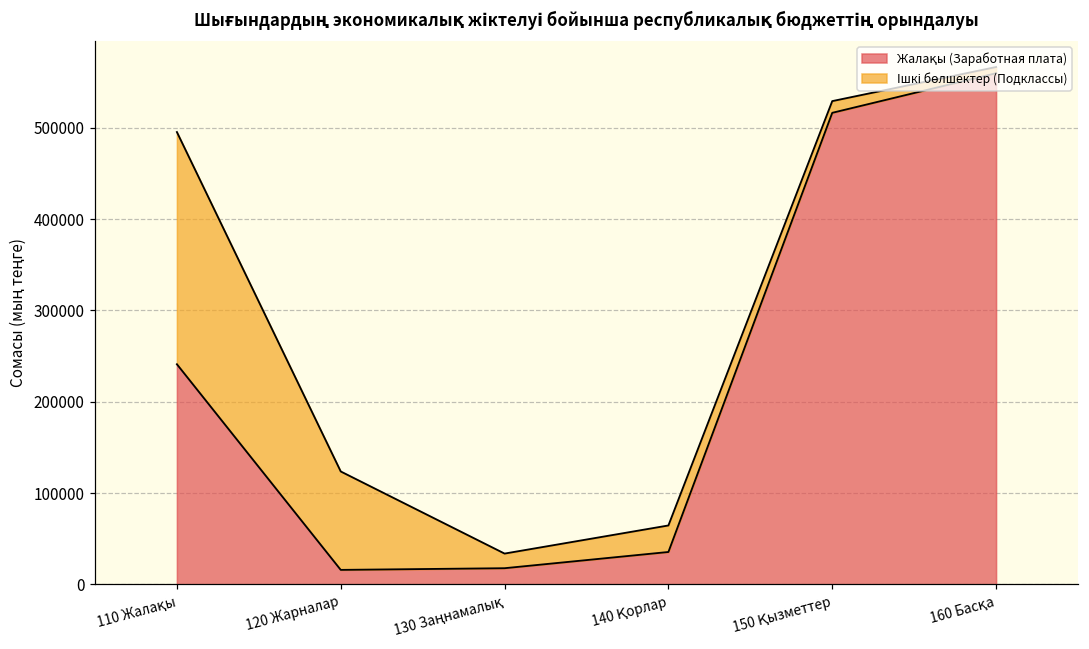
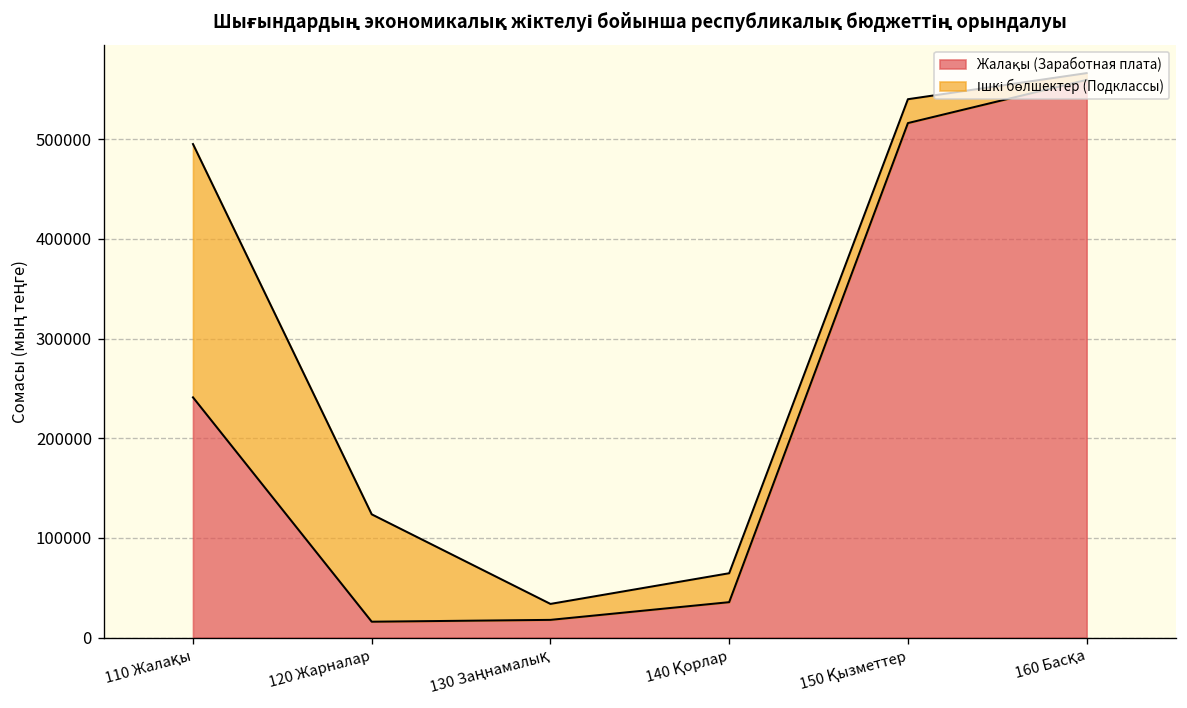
  {
    "Жалақы (Заработная плата)": {
      "110 Жалақы": 240000,
      "120 Жарналар": 20000,
      "130 Заңнамалық": 20000,
      "140 Қорлар": 40000,
      "150 Қызметтер": 520000
    },
    "Ішкі бөлшектер (Подклассы)": {
      "110 Жалақы": 250000,
      "120 Жарналар": 110000,
      "130 Заңнамалық": 20000,
      "140 Қорлар": 30000,
-     "150 Қызметтер": 10000
+     "150 Қызметтер": 20000
    }
  }
